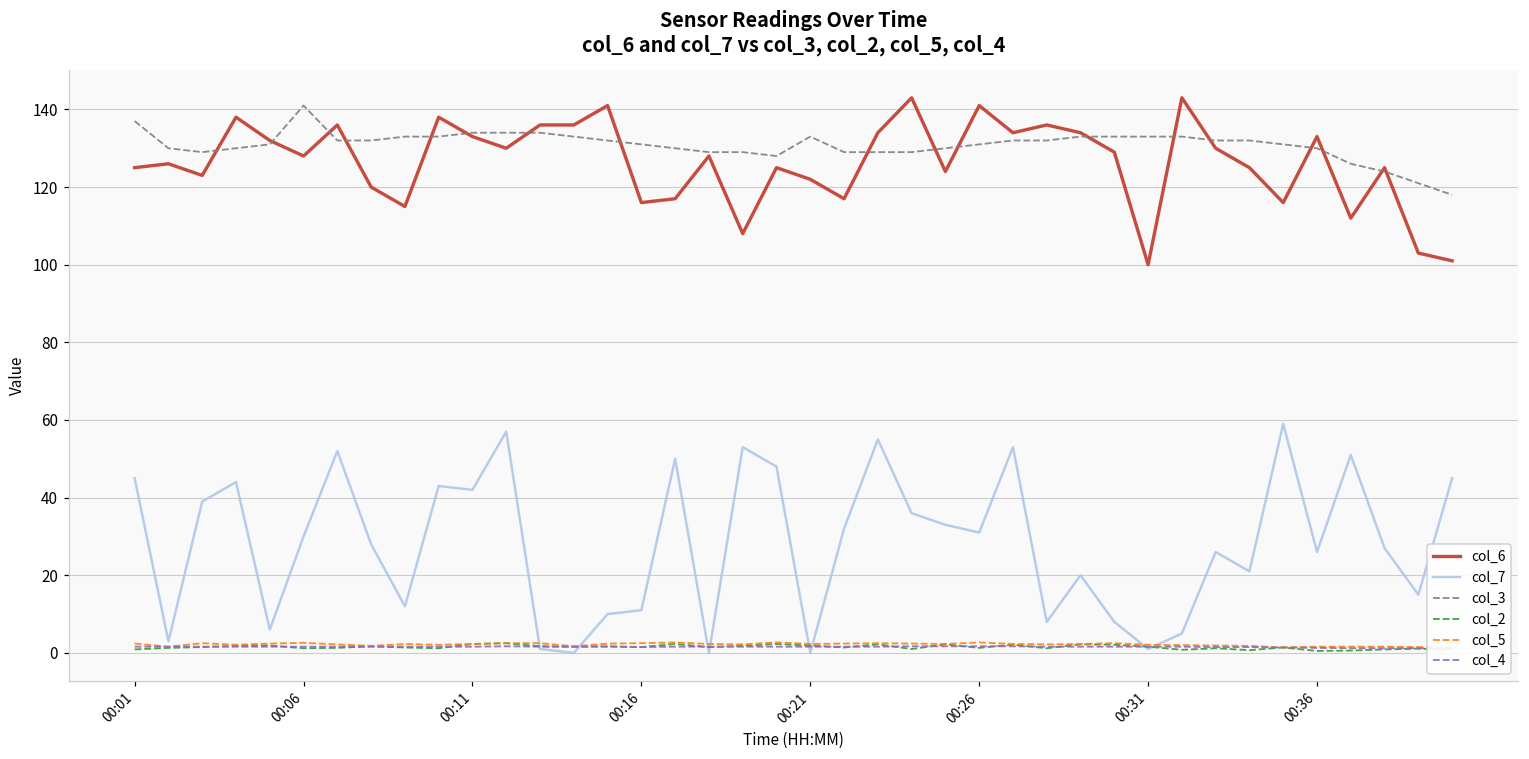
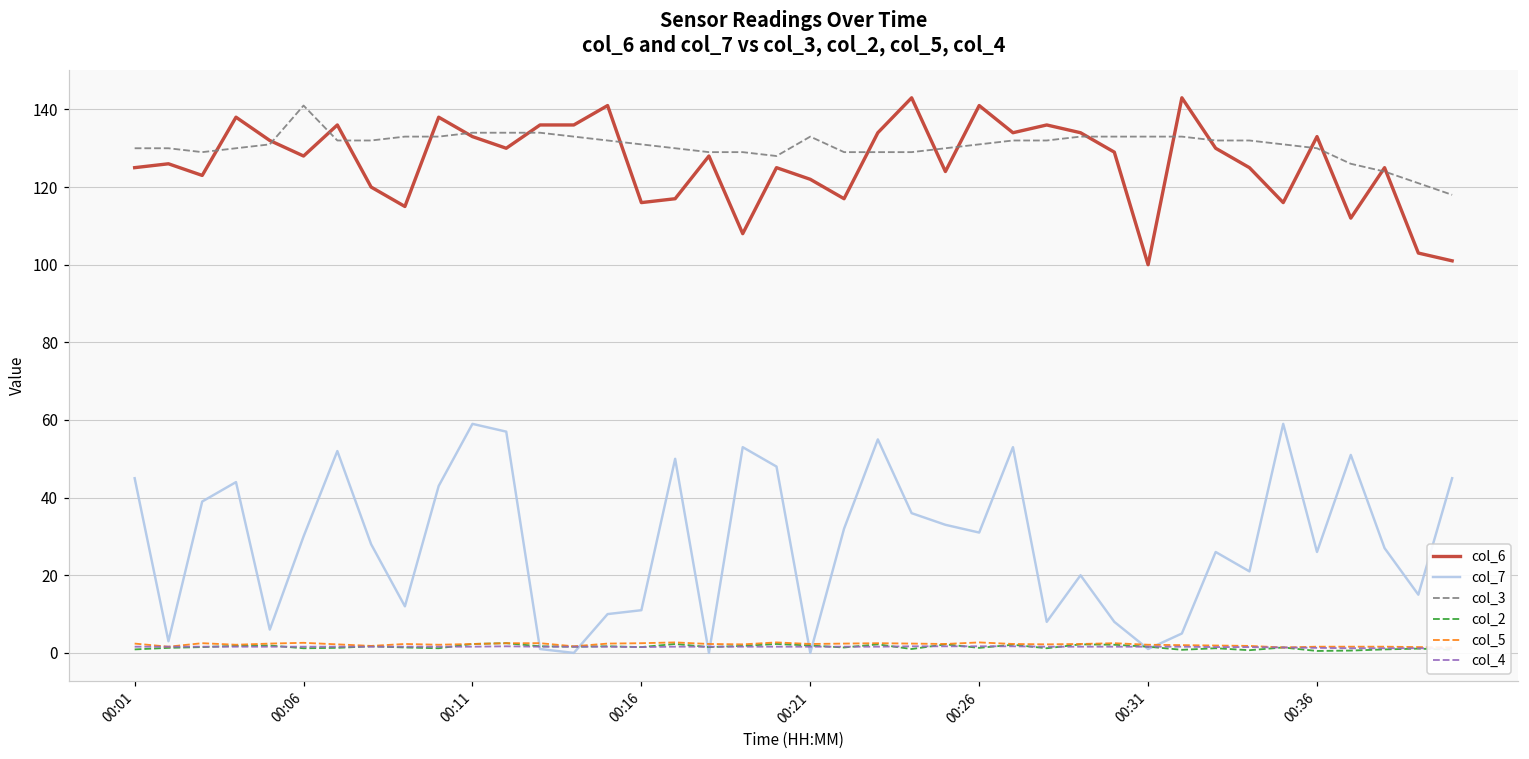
  {
    "col_6": {
      "00:01": 125,
      "00:06": 128,
      "00:11": 133,
      "00:16": 116,
      "00:21": 122,
      "00:26": 141,
      "00:31": 100,
      "00:36": 133
    },
    "col_7": {
      "00:01": 45,
      "00:06": 30,
-     "00:11": 42,
+     "00:11": 59,
      "00:16": 11,
      "00:21": 0,
      "00:26": 31,
      "00:36": 26
    },
    "col_3": {
-     "00:01": 137,
+     "00:01": 130,
      "00:06": 141,
      "00:11": 134,
      "00:16": 131,
      "00:21": 133,
      "00:26": 131,
      "00:31": 133,
      "00:36": 130
    },
    "col_2": {
      "00:36": 1
    },
    "col_5": {
      "00:01": 2,
      "00:06": 3,
      "00:16": 3,
      "00:26": 3
    }
  }
